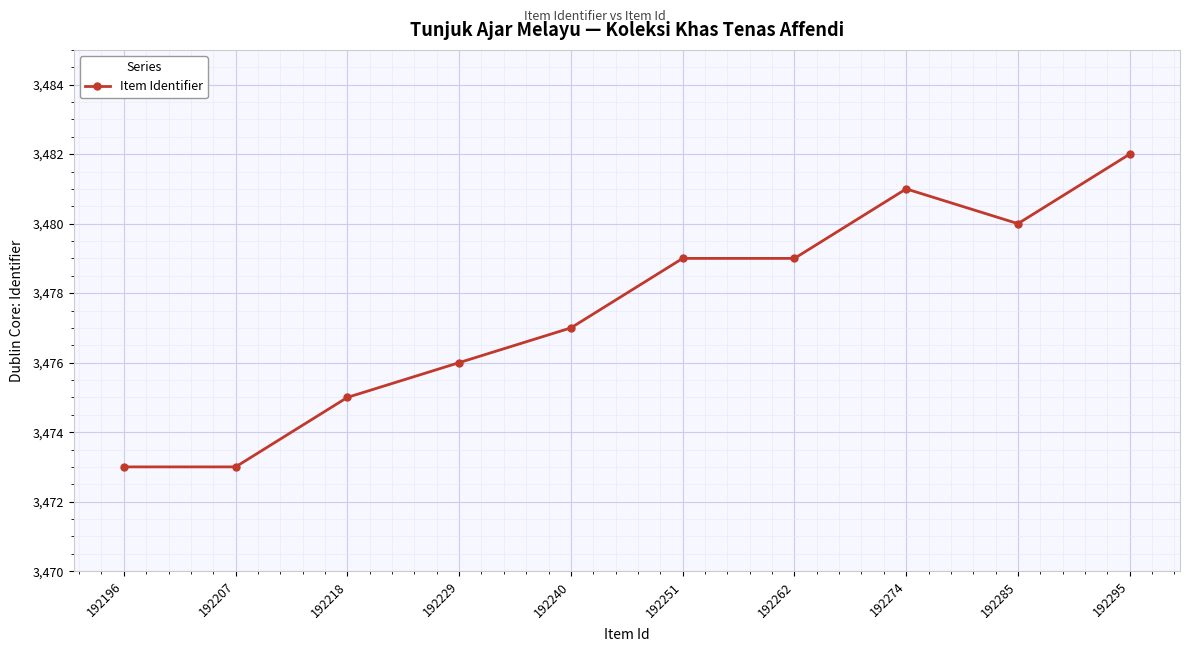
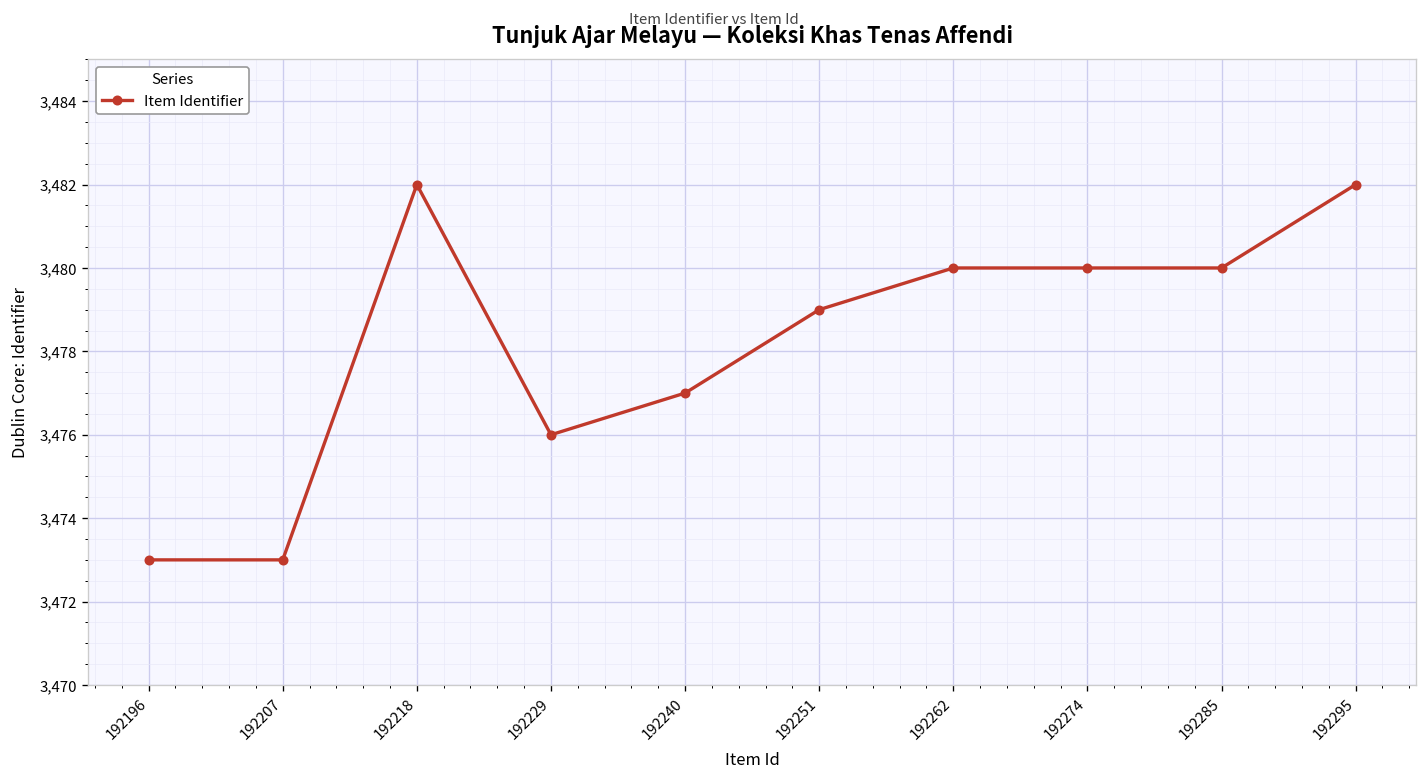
  {
    "192196": "3,473",
    "192207": "3,473",
-   "192218": "3,475",
+   "192218": "3,482",
    "192229": "3,476",
    "192240": "3,477",
    "192251": "3,479",
-   "192262": "3,479",
-   "192274": "3,481",
+   "192262": "3,480",
+   "192274": "3,480",
    "192285": "3,480",
    "192295": "3,482"
  }
